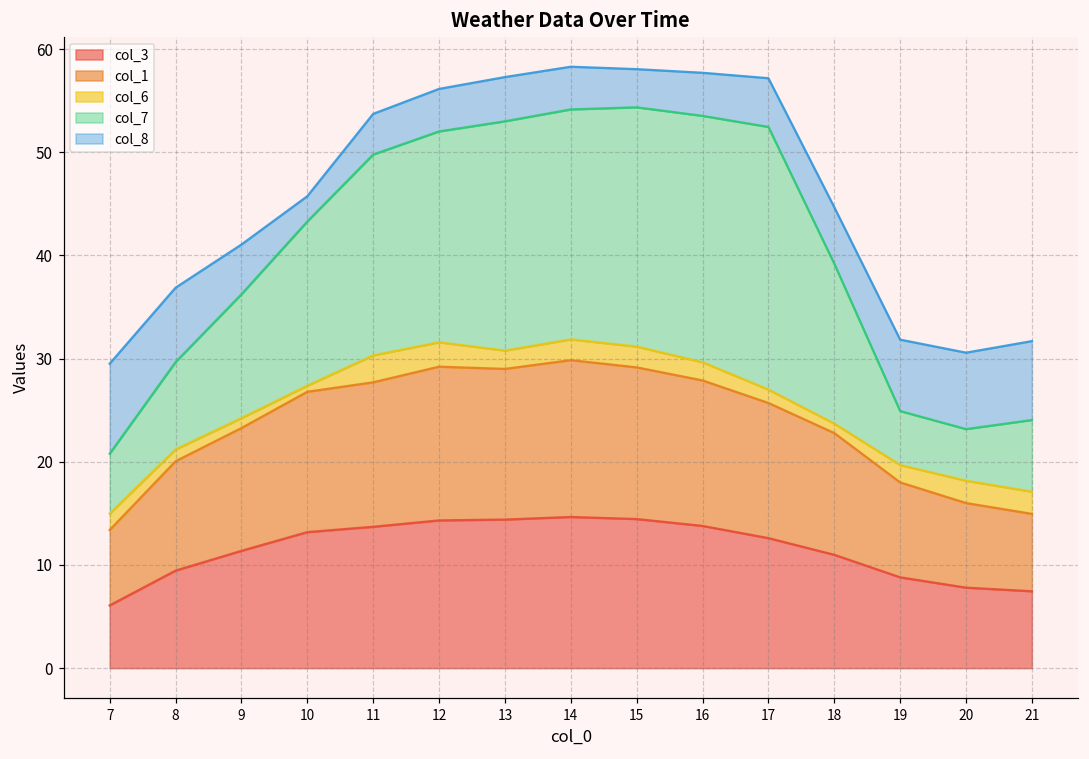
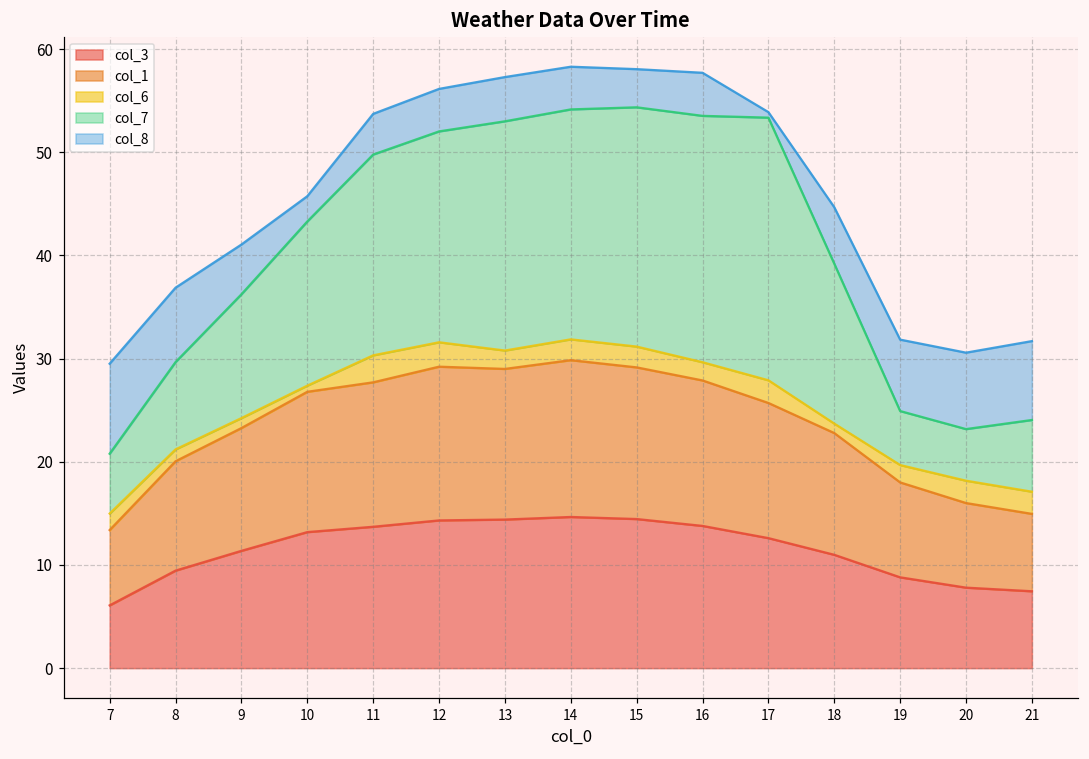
  {
    "col_6": {
      "7": 2,
      "8": 1,
      "9": 1,
      "10": 1,
      "11": 3,
      "12": 2,
      "13": 2,
      "14": 2,
      "15": 2,
      "16": 2,
-     "17": 1,
+     "17": 2,
      "18": 1,
      "19": 2,
      "20": 2,
      "21": 2
    },
    "col_7": {
      "7": 6,
      "8": 8,
      "9": 12,
      "10": 16,
      "11": 19,
      "12": 20,
      "13": 22,
      "14": 22,
      "15": 23,
      "16": 24,
      "17": 25,
      "18": 16,
      "19": 5,
      "20": 5,
      "21": 7
    },
    "col_8": {
      "7": 9,
      "8": 7,
      "9": 5,
      "10": 2,
      "11": 4,
      "12": 4,
      "13": 4,
      "14": 4,
      "15": 4,
      "16": 4,
-     "17": 5,
+     "17": 1,
      "18": 5,
      "19": 7,
      "20": 7,
      "21": 8
    }
  }
